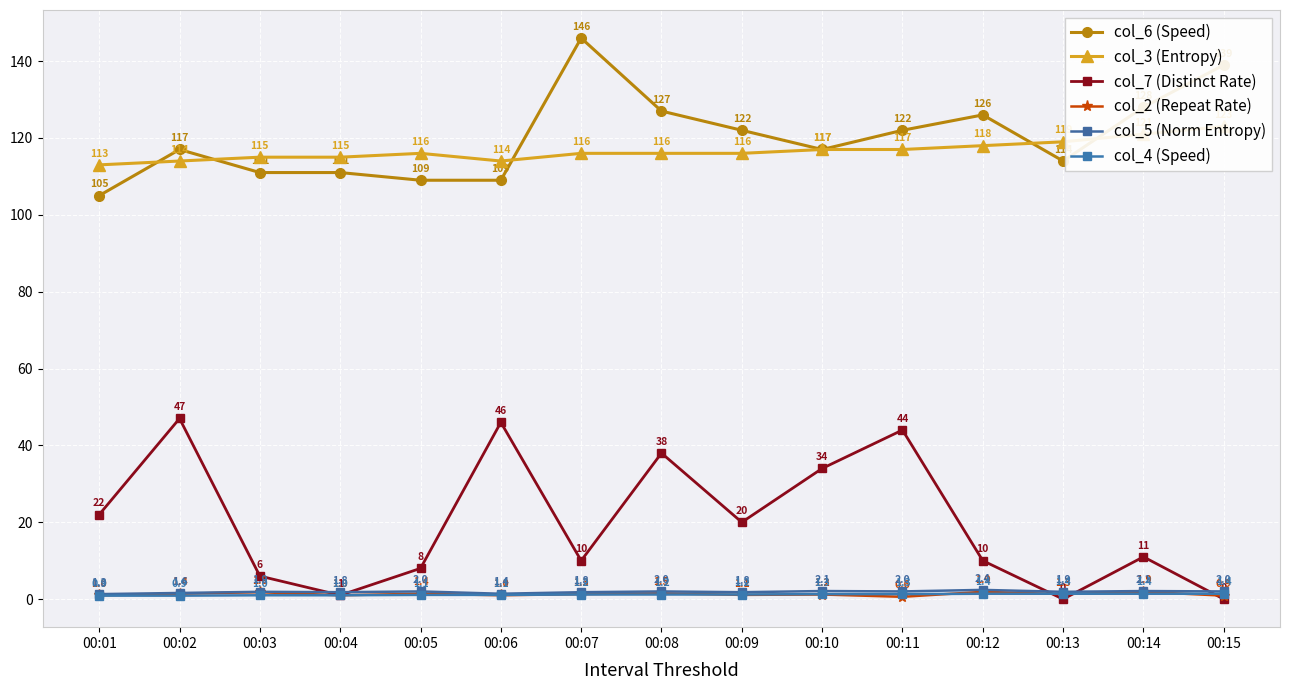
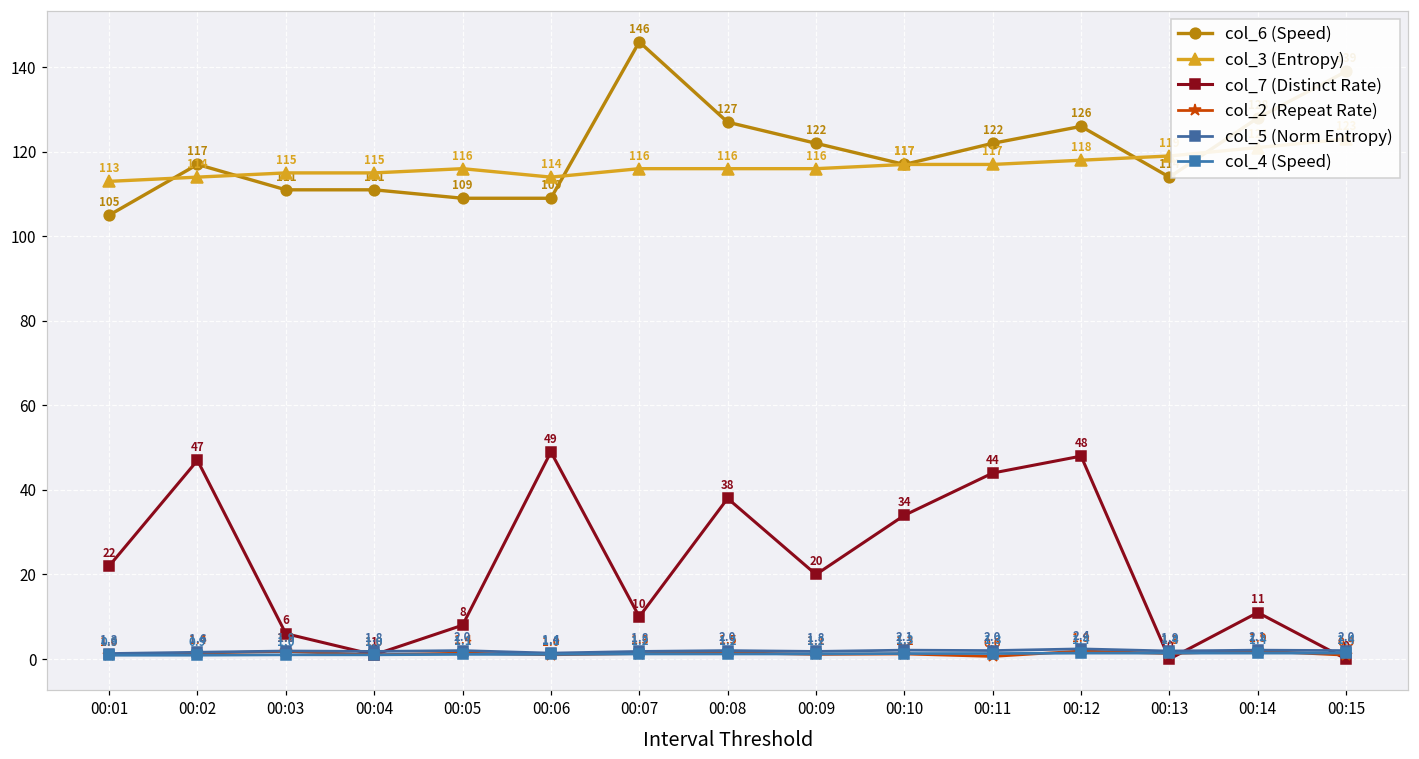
  {
    "col_7 (Distinct Rate)": {
      "00:01": 22,
      "00:02": 47,
      "00:03": 6,
      "00:05": 8,
-     "00:06": 46,
+     "00:06": 49,
      "00:07": 10,
      "00:08": 38,
      "00:09": 20,
      "00:10": 34,
      "00:11": 44,
-     "00:12": 10,
+     "00:12": 48,
      "00:14": 11
    }
  }
